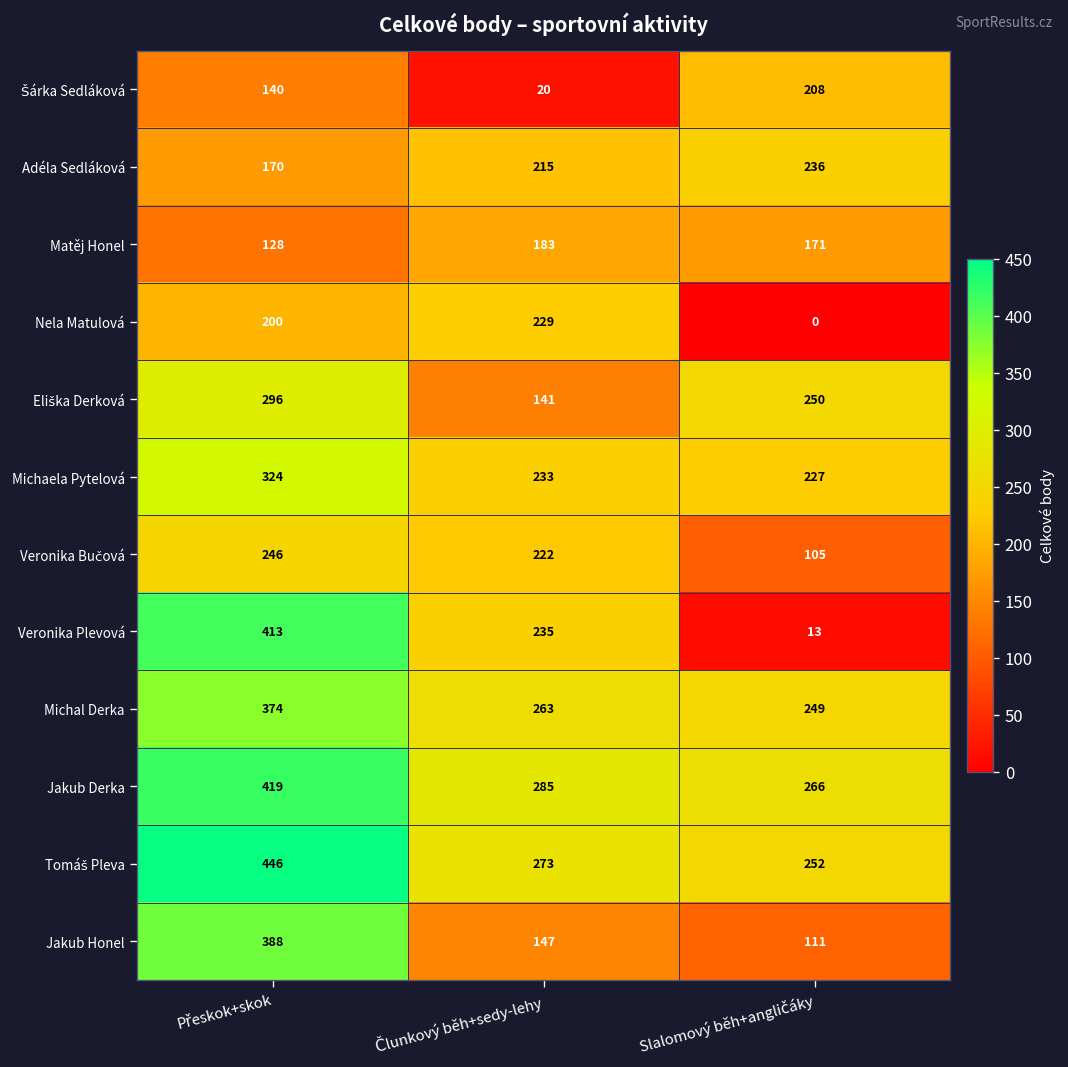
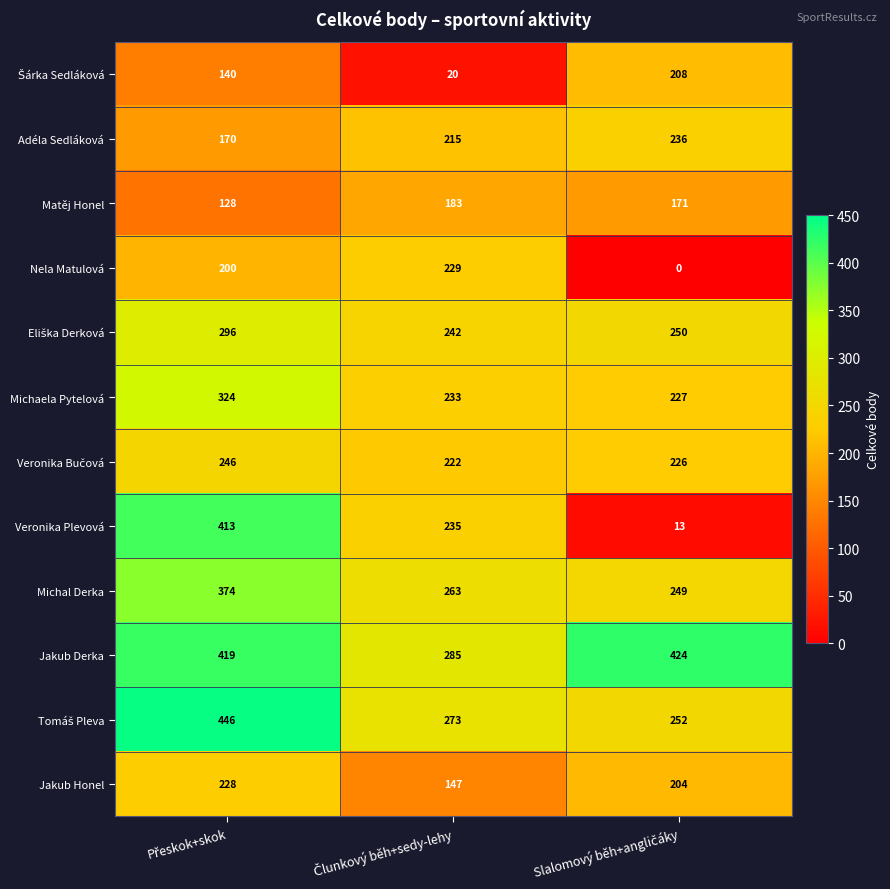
  {
    "Šárka Sedláková": {
      "Přeskok+skok": 140,
      "Člunkový běh+sedy-lehy": 20,
      "Slalomový běh+angličáky": 208
    },
    "Adéla Sedláková": {
      "Přeskok+skok": 170,
      "Člunkový běh+sedy-lehy": 215,
      "Slalomový běh+angličáky": 236
    },
    "Matěj Honel": {
      "Přeskok+skok": 128,
      "Člunkový běh+sedy-lehy": 183,
      "Slalomový běh+angličáky": 171
    },
    "Nela Matulová": {
      "Přeskok+skok": 200,
      "Člunkový běh+sedy-lehy": 229,
      "Slalomový běh+angličáky": 0
    },
    "Eliška Derková": {
      "Přeskok+skok": 296,
-     "Člunkový běh+sedy-lehy": 141,
+     "Člunkový běh+sedy-lehy": 242,
      "Slalomový běh+angličáky": 250
    },
    "Michaela Pytelová": {
      "Přeskok+skok": 324,
      "Člunkový běh+sedy-lehy": 233,
      "Slalomový běh+angličáky": 227
    },
    "Veronika Bučová": {
      "Přeskok+skok": 246,
      "Člunkový běh+sedy-lehy": 222,
-     "Slalomový běh+angličáky": 105
+     "Slalomový běh+angličáky": 226
    },
    "Veronika Plevová": {
      "Přeskok+skok": 413,
      "Člunkový běh+sedy-lehy": 235,
      "Slalomový běh+angličáky": 13
    },
    "Michal Derka": {
      "Přeskok+skok": 374,
      "Člunkový běh+sedy-lehy": 263,
      "Slalomový běh+angličáky": 249
    },
    "Jakub Derka": {
      "Přeskok+skok": 419,
      "Člunkový běh+sedy-lehy": 285,
-     "Slalomový běh+angličáky": 266
+     "Slalomový běh+angličáky": 424
    },
    "Tomáš Pleva": {
      "Přeskok+skok": 446,
      "Člunkový běh+sedy-lehy": 273,
      "Slalomový běh+angličáky": 252
    },
    "Jakub Honel": {
-     "Přeskok+skok": 388,
+     "Přeskok+skok": 228,
      "Člunkový běh+sedy-lehy": 147,
-     "Slalomový běh+angličáky": 111
+     "Slalomový běh+angličáky": 204
    }
  }
